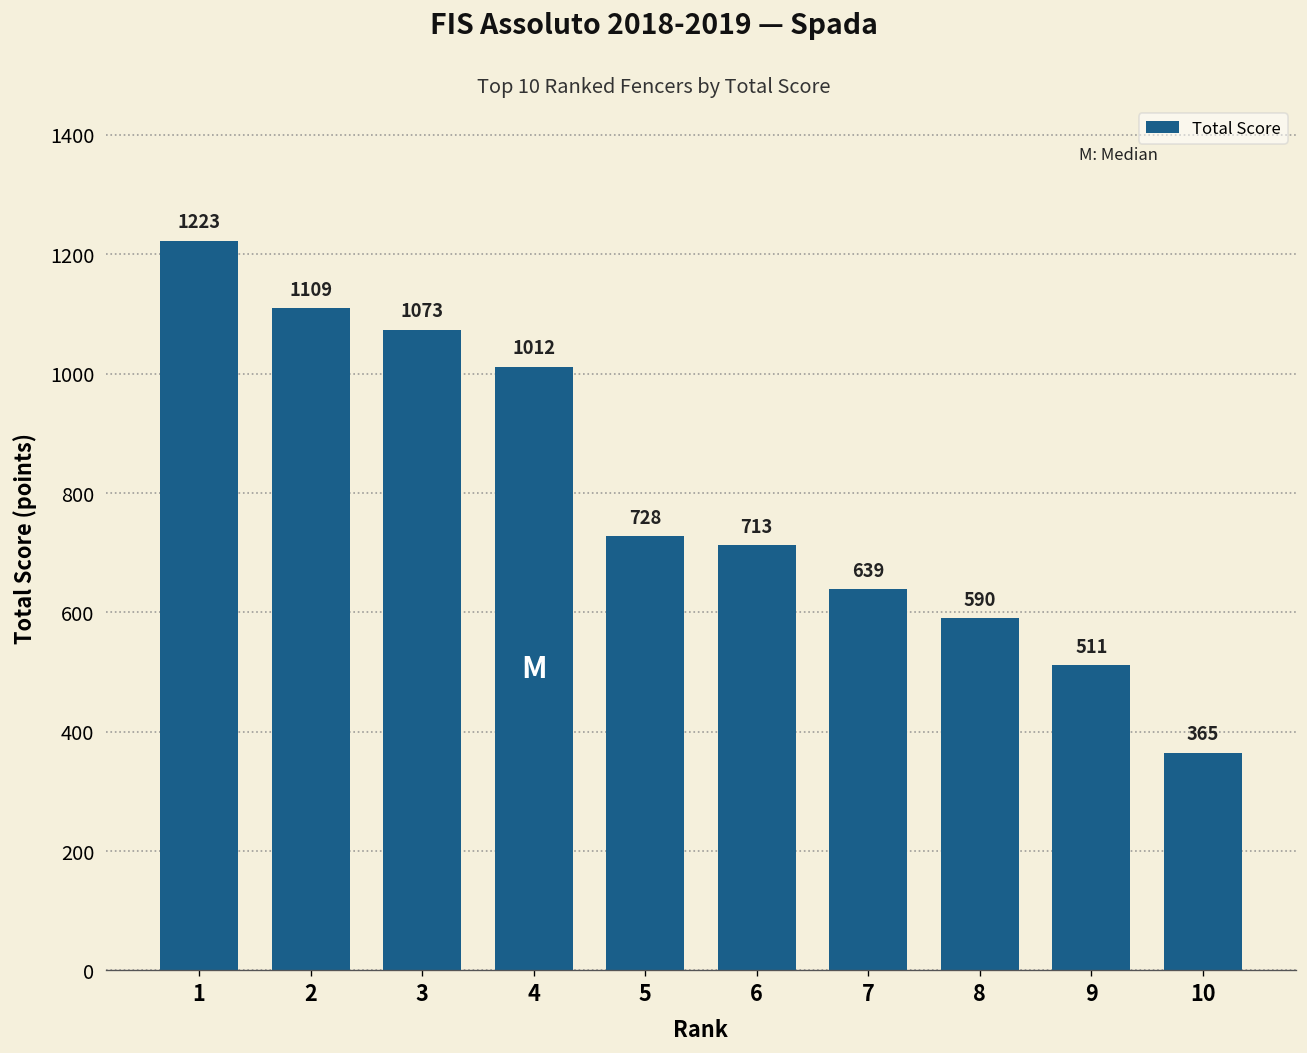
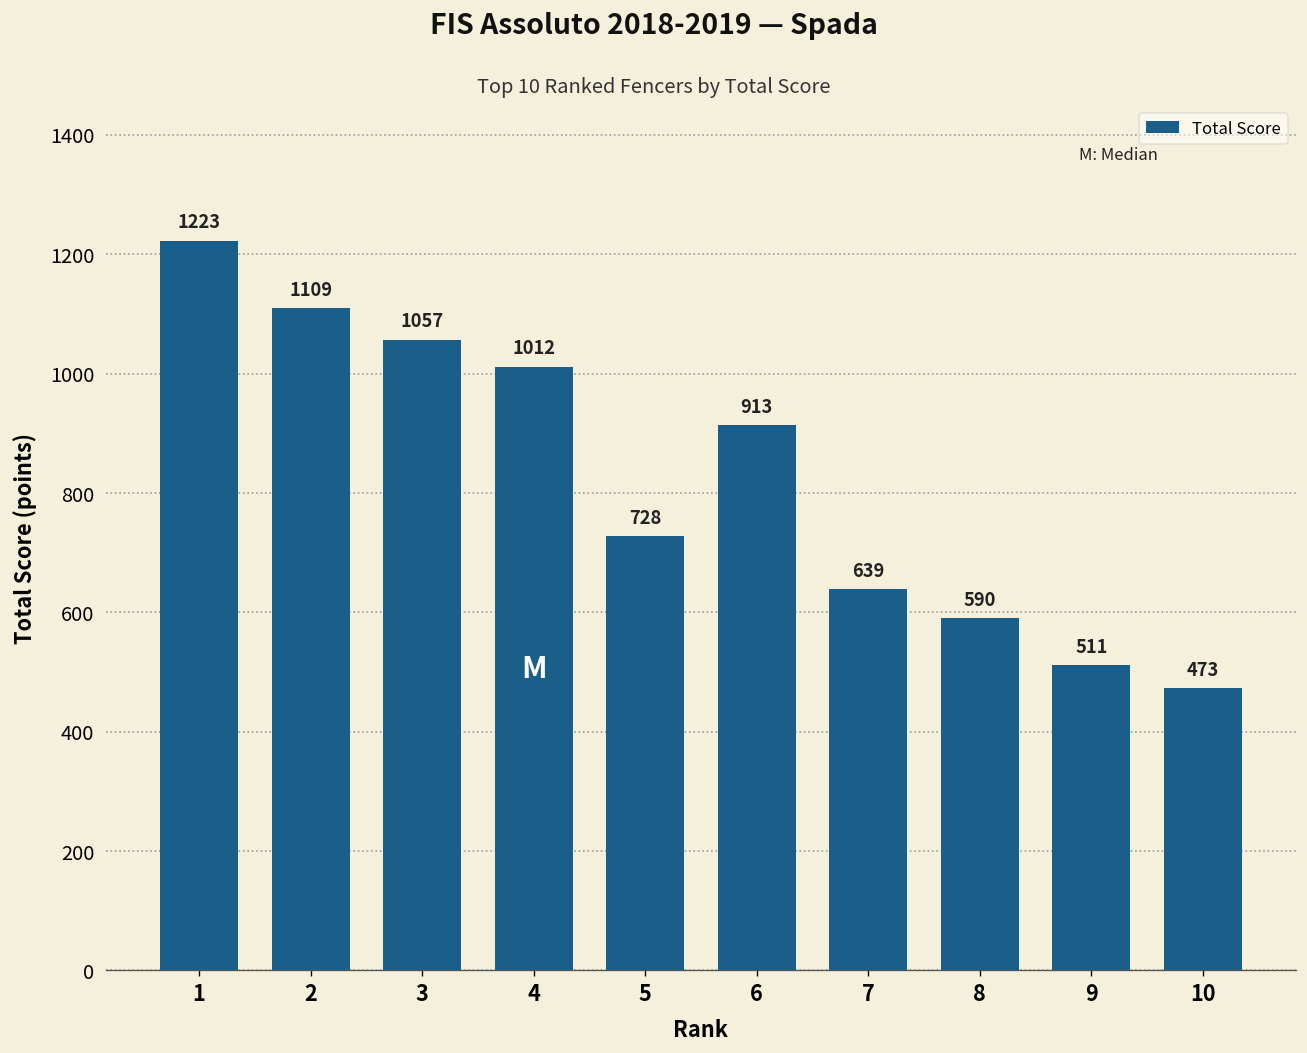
  {
    "1": 1223,
    "2": 1109,
-   "3": 1073,
+   "3": 1057,
    "4": 1012,
    "5": 728,
-   "6": 713,
+   "6": 913,
    "7": 639,
    "8": 590,
    "9": 511,
-   "10": 365
+   "10": 473
  }
